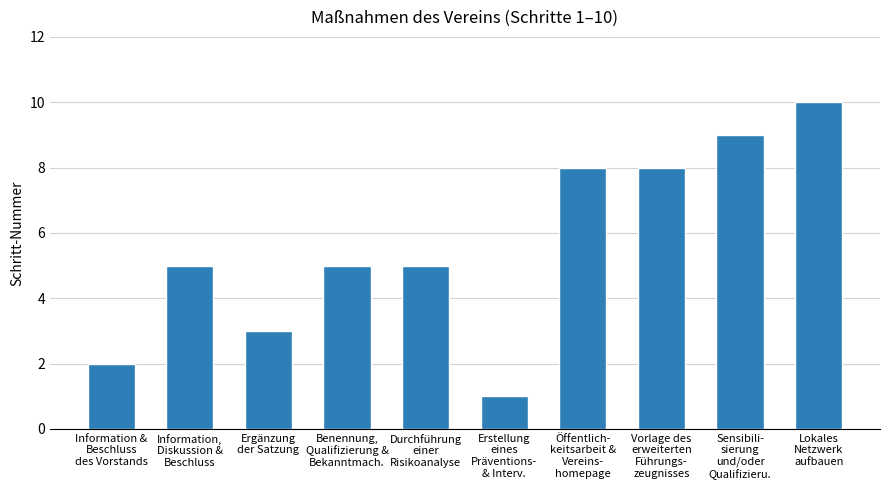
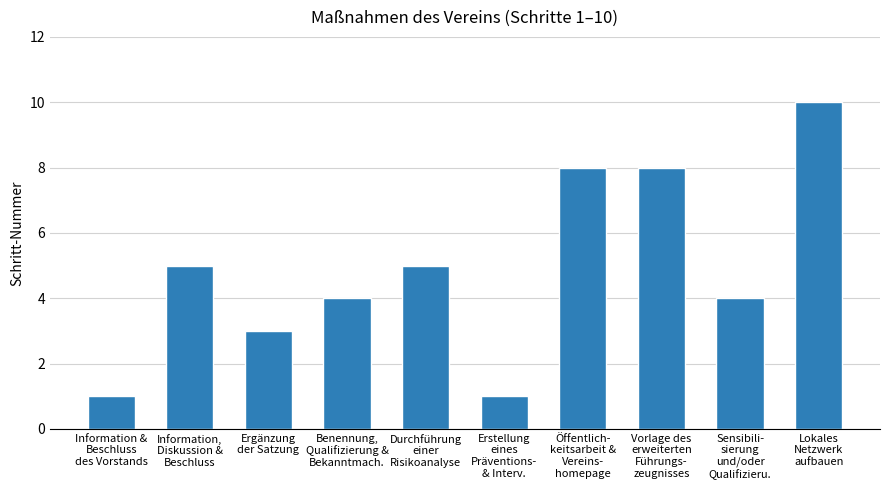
  {
-   "Information & Beschluss des Vorstands": 2,
+   "Information & Beschluss des Vorstands": 1,
    "Information, Diskussion & Beschluss": 5,
    "Ergänzung der Satzung": 3,
-   "Benennung, Qualifizierung & Bekanntmach.": 5,
+   "Benennung, Qualifizierung & Bekanntmach.": 4,
    "Durchführung einer Risikoanalyse": 5,
    "Erstellung eines Präventions- & Interv.": 1,
    "Öffentlich- keitsarbeit & Vereins- homepage": 8,
    "Vorlage des erweiterten Führungs- zeugnisses": 8,
-   "Sensibili- sierung und/oder Qualifizieru.": 9,
+   "Sensibili- sierung und/oder Qualifizieru.": 4,
    "Lokales Netzwerk aufbauen": 10
  }
